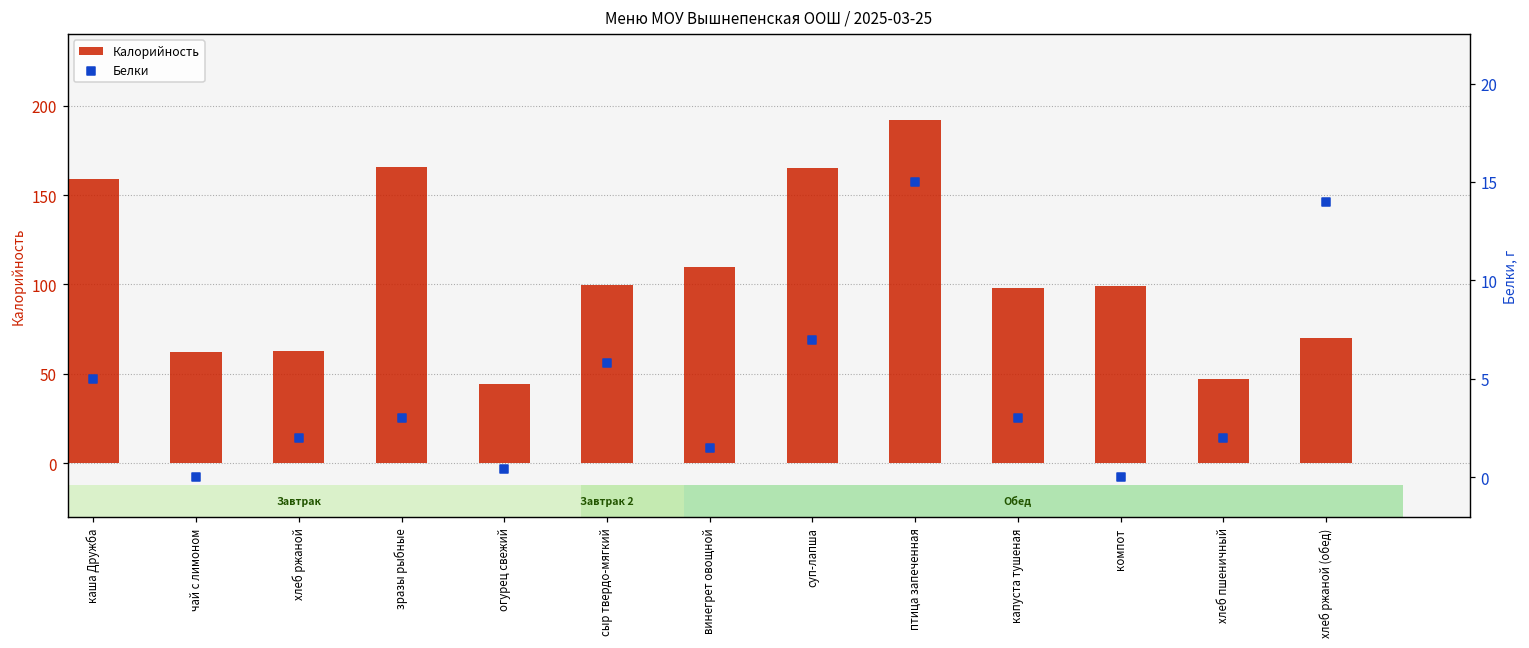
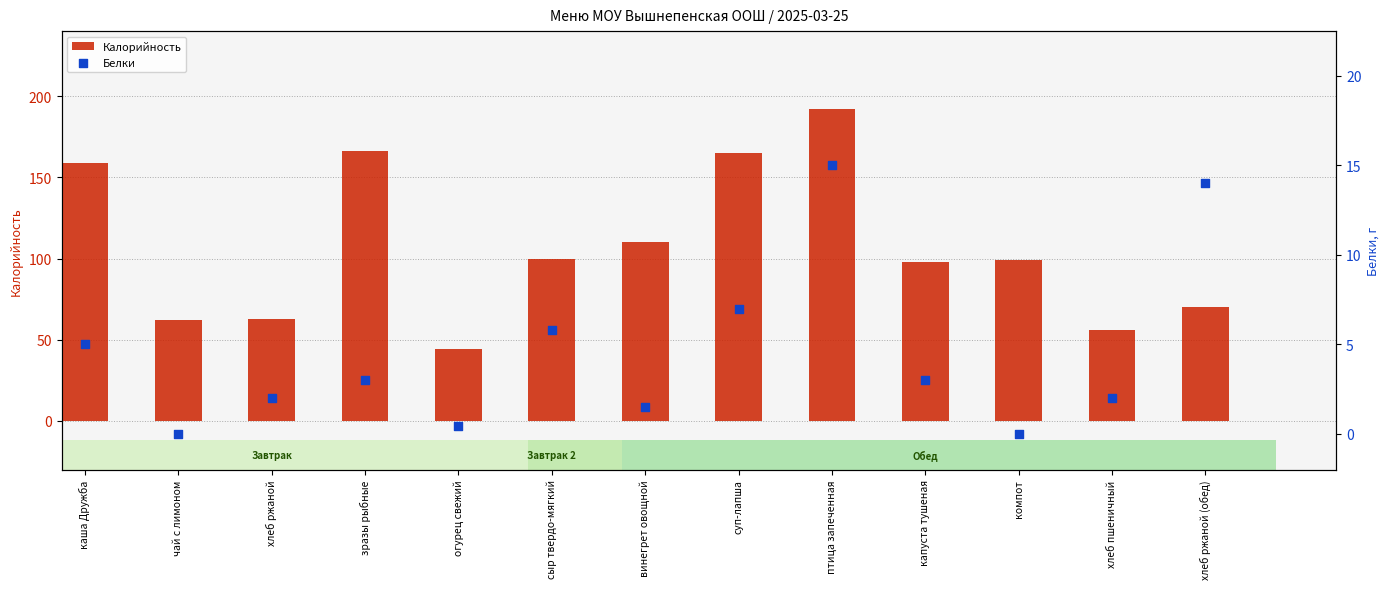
  {
    "Калорийность": {
      "каша Дружба": 159,
      "чай с лимоном": 62,
      "хлеб ржаной": 63,
      "зразы рыбные": 166,
      "огурец свежий": 44,
      "сыр твердо-мягкий": 100,
      "винегрет овощной": 110,
      "суп-лапша": 165,
      "птица запеченная": 192,
      "капуста тушеная": 98,
      "компот": 99,
-     "хлеб пшеничный": 47,
+     "хлеб пшеничный": 56,
      "хлеб ржаной (обед)": 70
    }
  }
